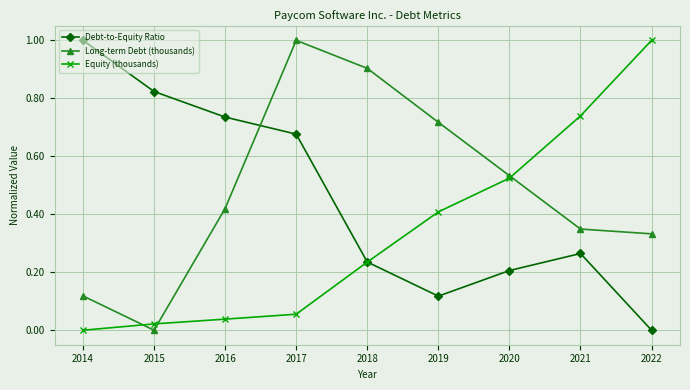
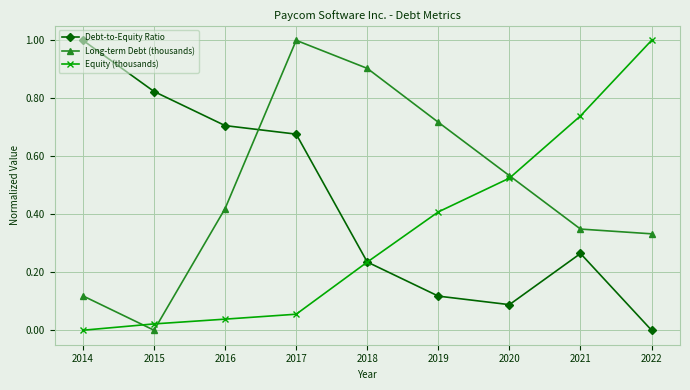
  {
    "Debt-to-Equity Ratio": {
      "2015": 0.82,
-     "2016": 0.74,
+     "2016": 0.71,
      "2017": 0.68,
      "2019": 0.12,
-     "2020": 0.21,
+     "2020": 0.09,
      "2021": 0.26,
      "2022": 0.00
    }
  }
